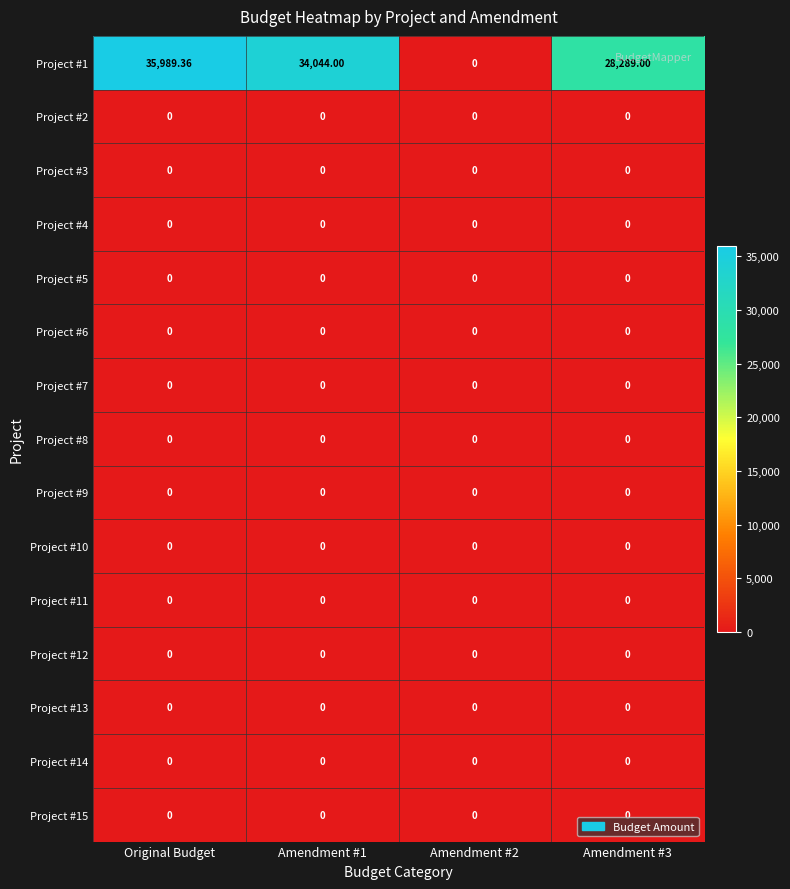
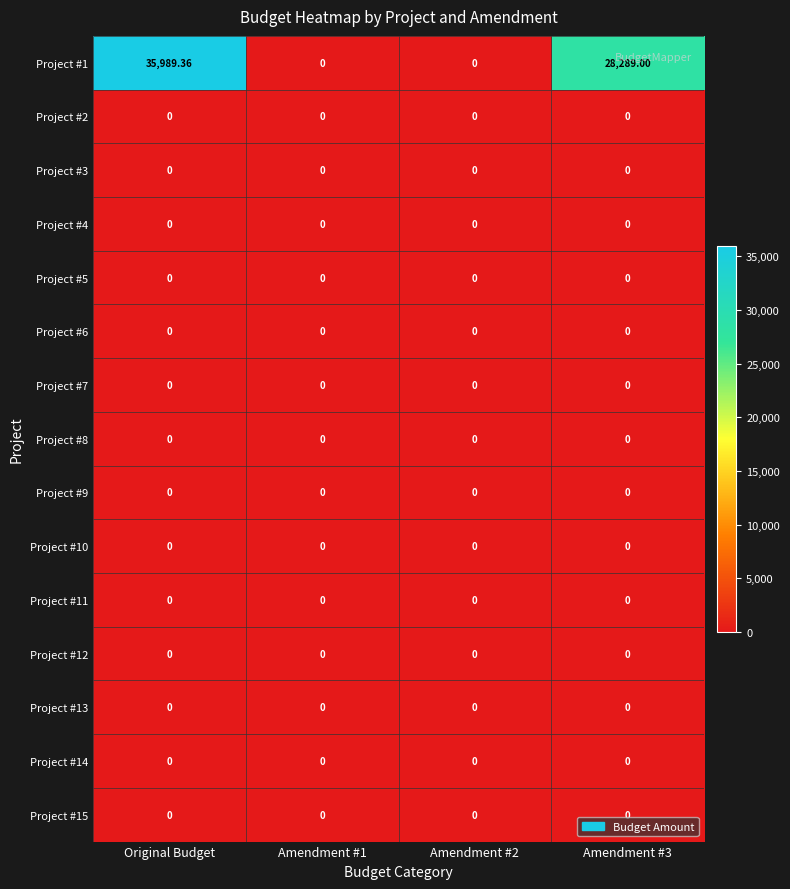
  {
    "Project #1": {
      "Original Budget": "35,989.36",
-     "Amendment #1": "34,044.00",
+     "Amendment #1": "0",
      "Amendment #2": "0"
    },
    "Project #2": {
      "Original Budget": "0",
      "Amendment #1": "0",
      "Amendment #2": "0",
      "Amendment #3": "0"
    },
    "Project #3": {
      "Original Budget": "0",
      "Amendment #1": "0",
      "Amendment #2": "0",
      "Amendment #3": "0"
    },
    "Project #4": {
      "Original Budget": "0",
      "Amendment #1": "0",
      "Amendment #2": "0",
      "Amendment #3": "0"
    },
    "Project #5": {
      "Original Budget": "0",
      "Amendment #1": "0",
      "Amendment #2": "0",
      "Amendment #3": "0"
    },
    "Project #6": {
      "Original Budget": "0",
      "Amendment #1": "0",
      "Amendment #2": "0",
      "Amendment #3": "0"
    },
    "Project #7": {
      "Original Budget": "0",
      "Amendment #1": "0",
      "Amendment #2": "0",
      "Amendment #3": "0"
    },
    "Project #8": {
      "Original Budget": "0",
      "Amendment #1": "0",
      "Amendment #2": "0",
      "Amendment #3": "0"
    },
    "Project #9": {
      "Original Budget": "0",
      "Amendment #1": "0",
      "Amendment #2": "0",
      "Amendment #3": "0"
    },
    "Project #10": {
      "Original Budget": "0",
      "Amendment #1": "0",
      "Amendment #2": "0",
      "Amendment #3": "0"
    },
    "Project #11": {
      "Original Budget": "0",
      "Amendment #1": "0",
      "Amendment #2": "0",
      "Amendment #3": "0"
    },
    "Project #12": {
      "Original Budget": "0",
      "Amendment #1": "0",
      "Amendment #2": "0",
      "Amendment #3": "0"
    },
    "Project #13": {
      "Original Budget": "0",
      "Amendment #1": "0",
      "Amendment #2": "0",
      "Amendment #3": "0"
    },
    "Project #14": {
      "Original Budget": "0",
      "Amendment #1": "0",
      "Amendment #2": "0",
      "Amendment #3": "0"
    },
    "Project #15": {
      "Original Budget": "0",
      "Amendment #1": "0",
      "Amendment #2": "0"
    }
  }
